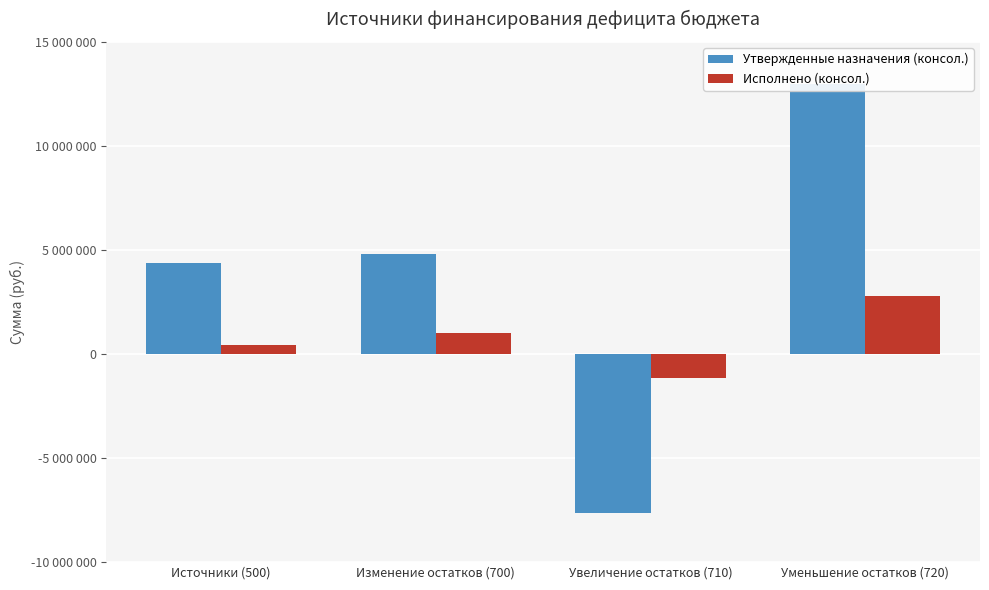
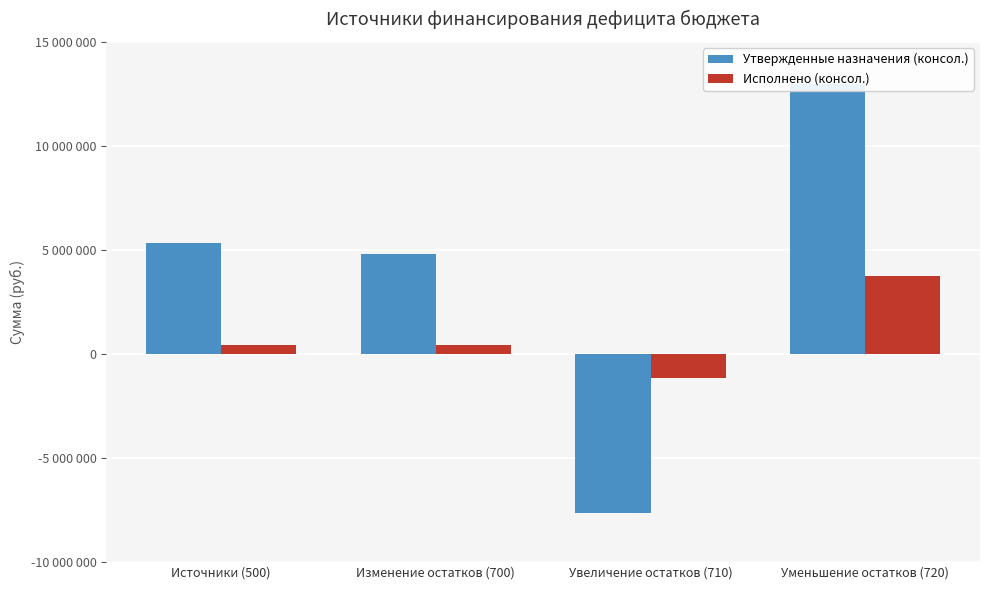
  {
    "Утвержденные назначения (консол.)": {
-     "Источники (500)": 4400000,
+     "Источники (500)": 5300000,
      "Изменение остатков (700)": 4800000,
      "Увеличение остатков (710)": -7600000
    },
    "Исполнено (консол.)": {
      "Источники (500)": 400000,
-     "Изменение остатков (700)": 1000000,
+     "Изменение остатков (700)": 400000,
      "Увеличение остатков (710)": -1100000,
-     "Уменьшение остатков (720)": 2800000
+     "Уменьшение остатков (720)": 3700000
    }
  }
